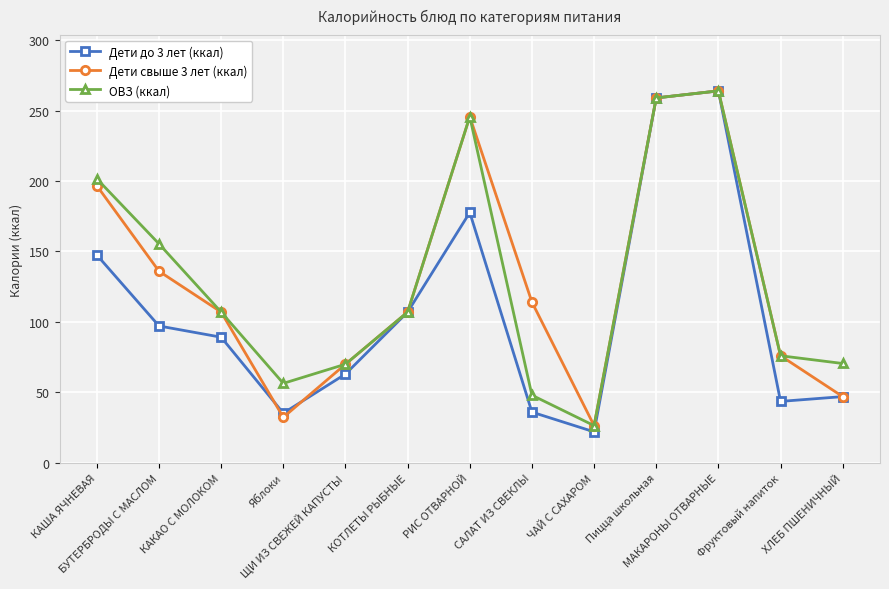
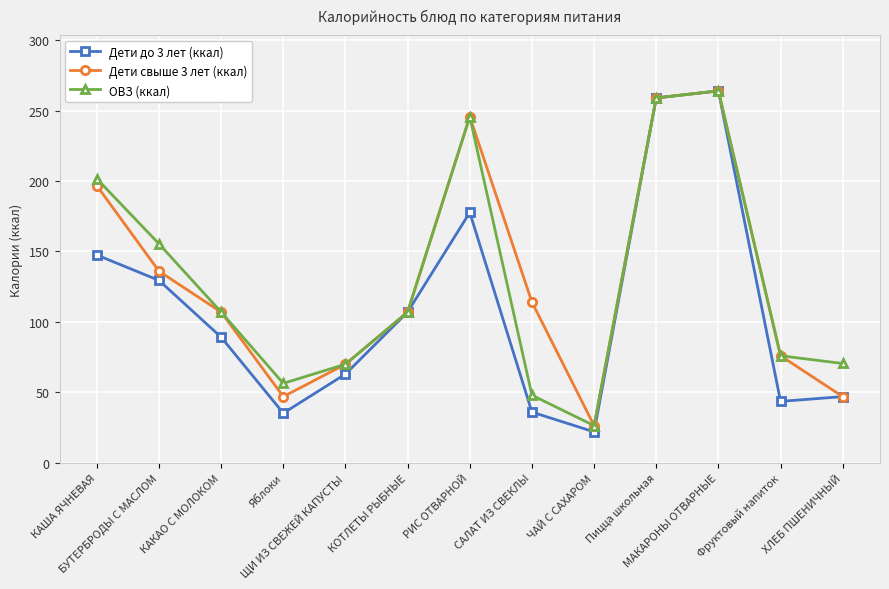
  {
    "Дети до 3 лет (ккал)": {
      "КАША ЯЧНЕВАЯ": 148,
-     "БУТЕРБРОДЫ С МАСЛОМ": 97,
+     "БУТЕРБРОДЫ С МАСЛОМ": 129,
      "КАКАО С МОЛОКОМ": 89,
      "Яблоки": 35,
      "ЩИ ИЗ СВЕЖЕЙ КАПУСТЫ": 63,
      "РИС ОТВАРНОЙ": 178,
      "САЛАТ ИЗ СВЕКЛЫ": 36,
      "ЧАЙ С САХАРОМ": 22,
      "Фруктовый напиток": 44
    },
    "Дети свыше 3 лет (ккал)": {
      "КАША ЯЧНЕВАЯ": 197,
      "БУТЕРБРОДЫ С МАСЛОМ": 136,
-     "Яблоки": 32,
+     "Яблоки": 47,
      "САЛАТ ИЗ СВЕКЛЫ": 114
    },
    "ОВЗ (ккал)": {
      "КАША ЯЧНЕВАЯ": 202,
      "БУТЕРБРОДЫ С МАСЛОМ": 155,
      "Яблоки": 56,
      "САЛАТ ИЗ СВЕКЛЫ": 48,
      "ХЛЕБ ПШЕНИЧНЫЙ": 71
    }
  }
